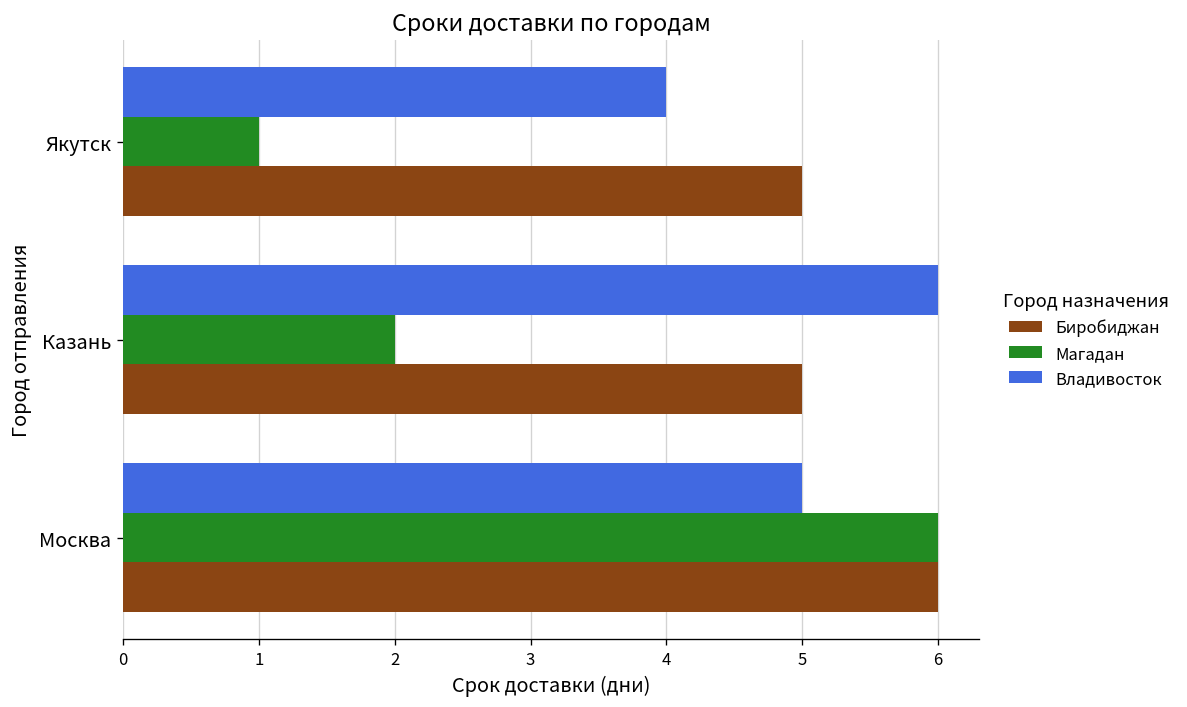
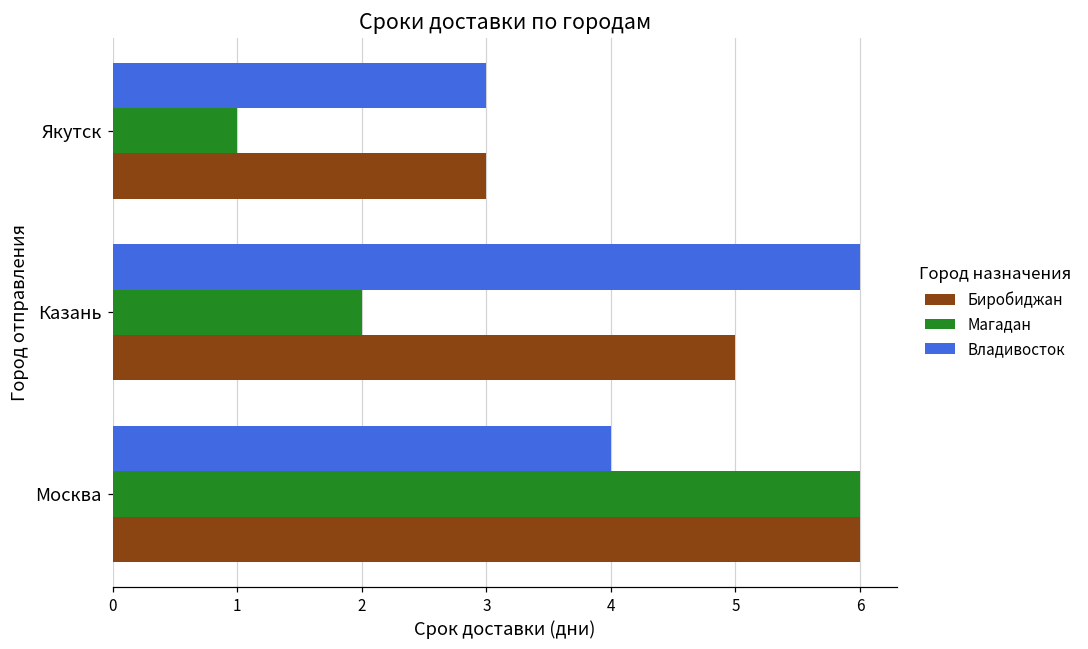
  {
    "Биробиджан": {
-     "Якутск": 5,
+     "Якутск": 3,
      "Казань": 5,
      "Москва": 6
    },
    "Магадан": {
      "Якутск": 1,
      "Казань": 2,
      "Москва": 6
    },
    "Владивосток": {
-     "Якутск": 4,
+     "Якутск": 3,
      "Казань": 6,
-     "Москва": 5
+     "Москва": 4
    }
  }
